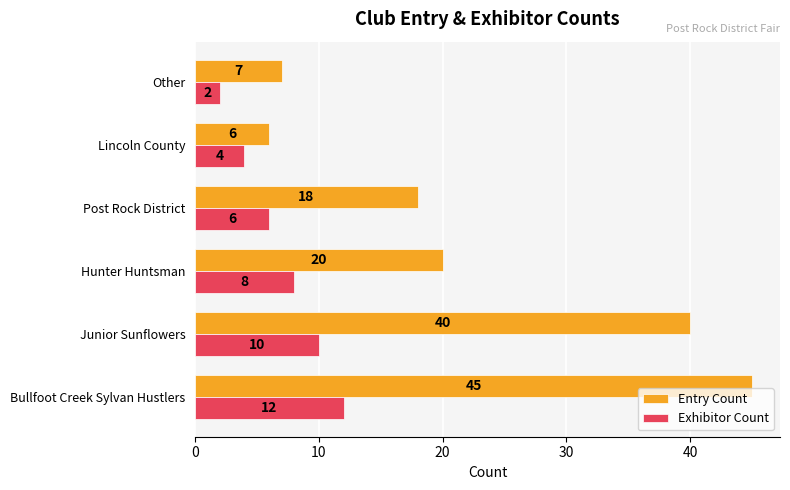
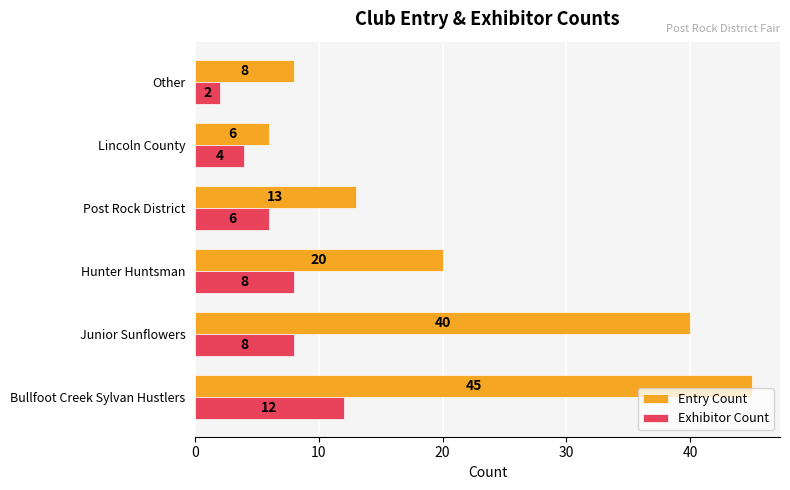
  {
    "Entry Count": {
-     "Other": 7,
+     "Other": 8,
      "Lincoln County": 6,
-     "Post Rock District": 18,
+     "Post Rock District": 13,
      "Hunter Huntsman": 20,
      "Junior Sunflowers": 40,
      "Bullfoot Creek Sylvan Hustlers": 45
    },
    "Exhibitor Count": {
      "Other": 2,
      "Lincoln County": 4,
      "Post Rock District": 6,
      "Hunter Huntsman": 8,
-     "Junior Sunflowers": 10,
+     "Junior Sunflowers": 8,
      "Bullfoot Creek Sylvan Hustlers": 12
    }
  }
